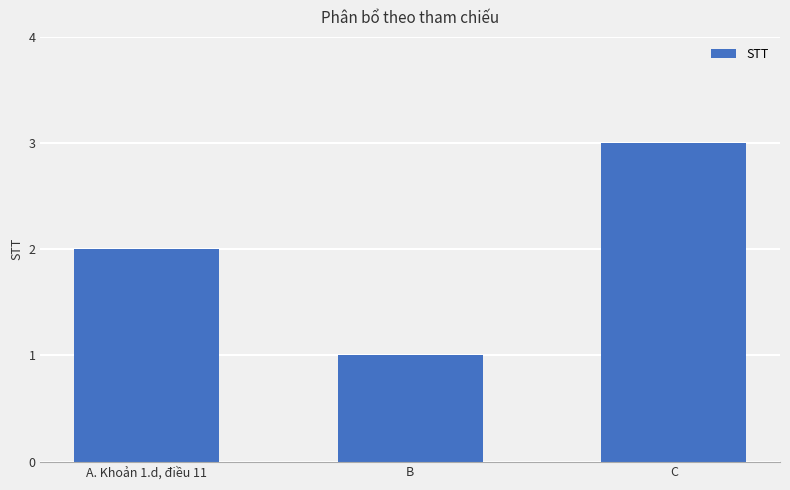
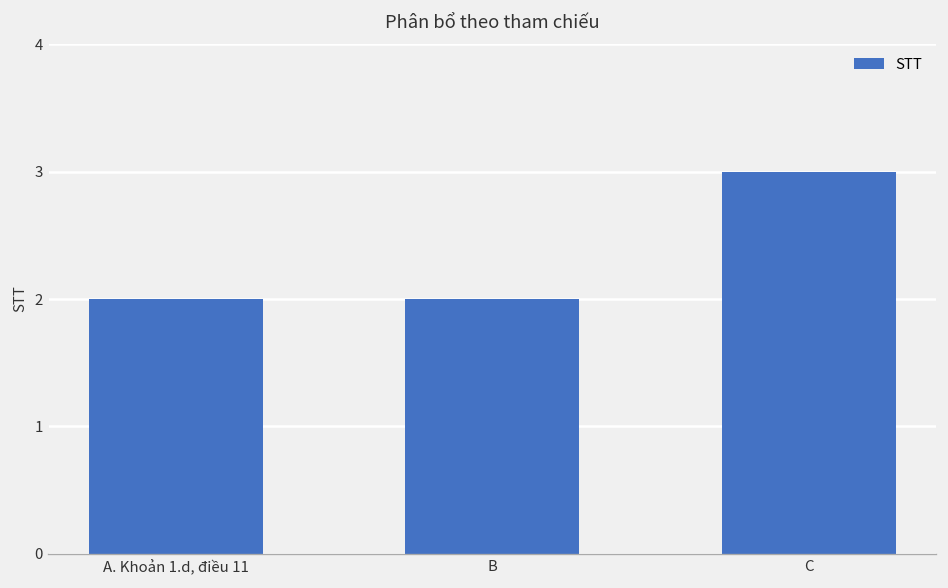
  {
    "A. Khoản 1.d, điều 11": 2,
-   "B": 1,
+   "B": 2,
    "C": 3
  }
